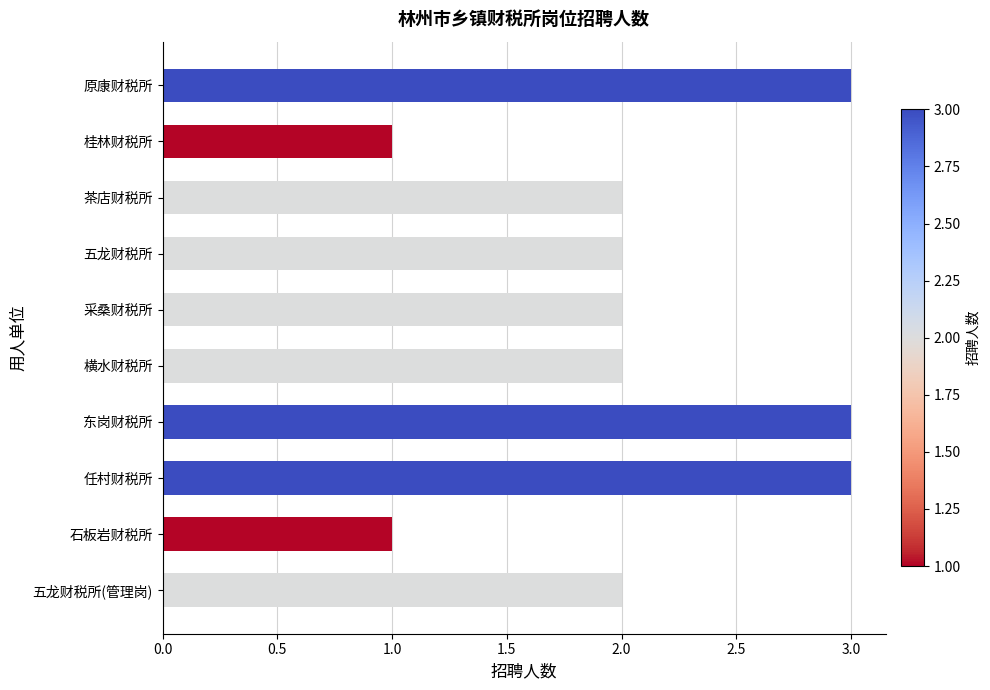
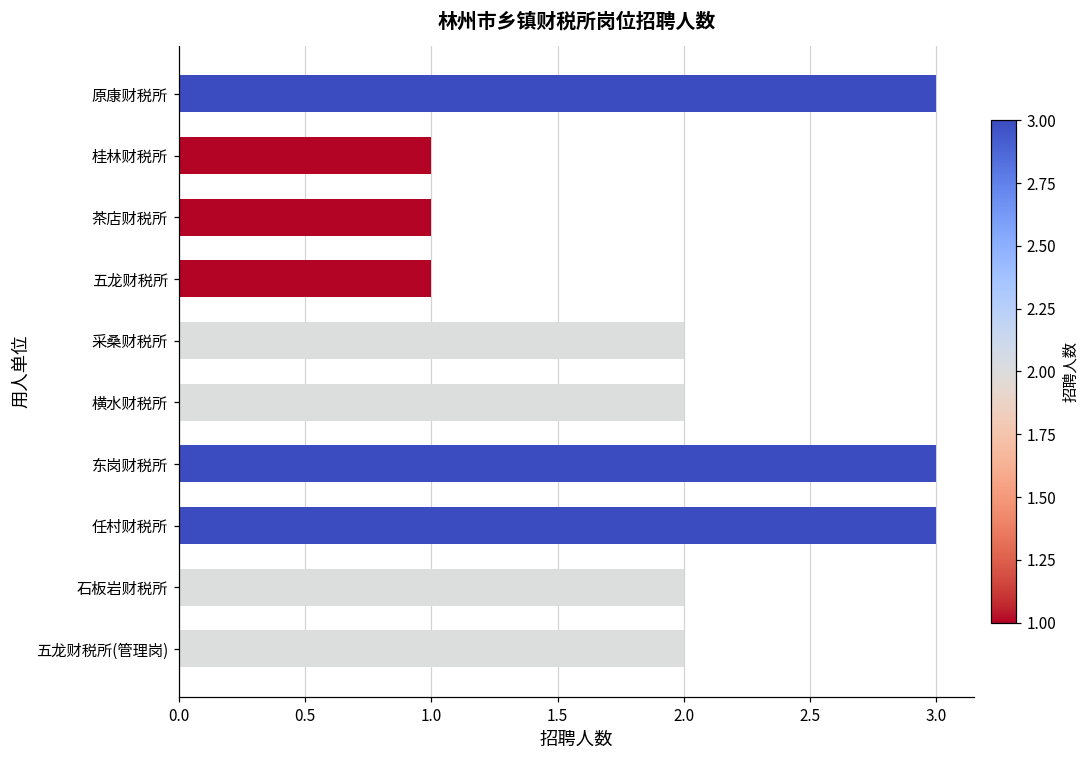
  {
    "原康财税所": 3,
    "桂林财税所": 1,
-   "茶店财税所": 2,
-   "五龙财税所": 2,
+   "茶店财税所": 1,
+   "五龙财税所": 1,
    "采桑财税所": 2,
    "横水财税所": 2,
    "东岗财税所": 3,
    "任村财税所": 3,
-   "石板岩财税所": 1,
+   "石板岩财税所": 2,
    "五龙财税所(管理岗)": 2
  }
